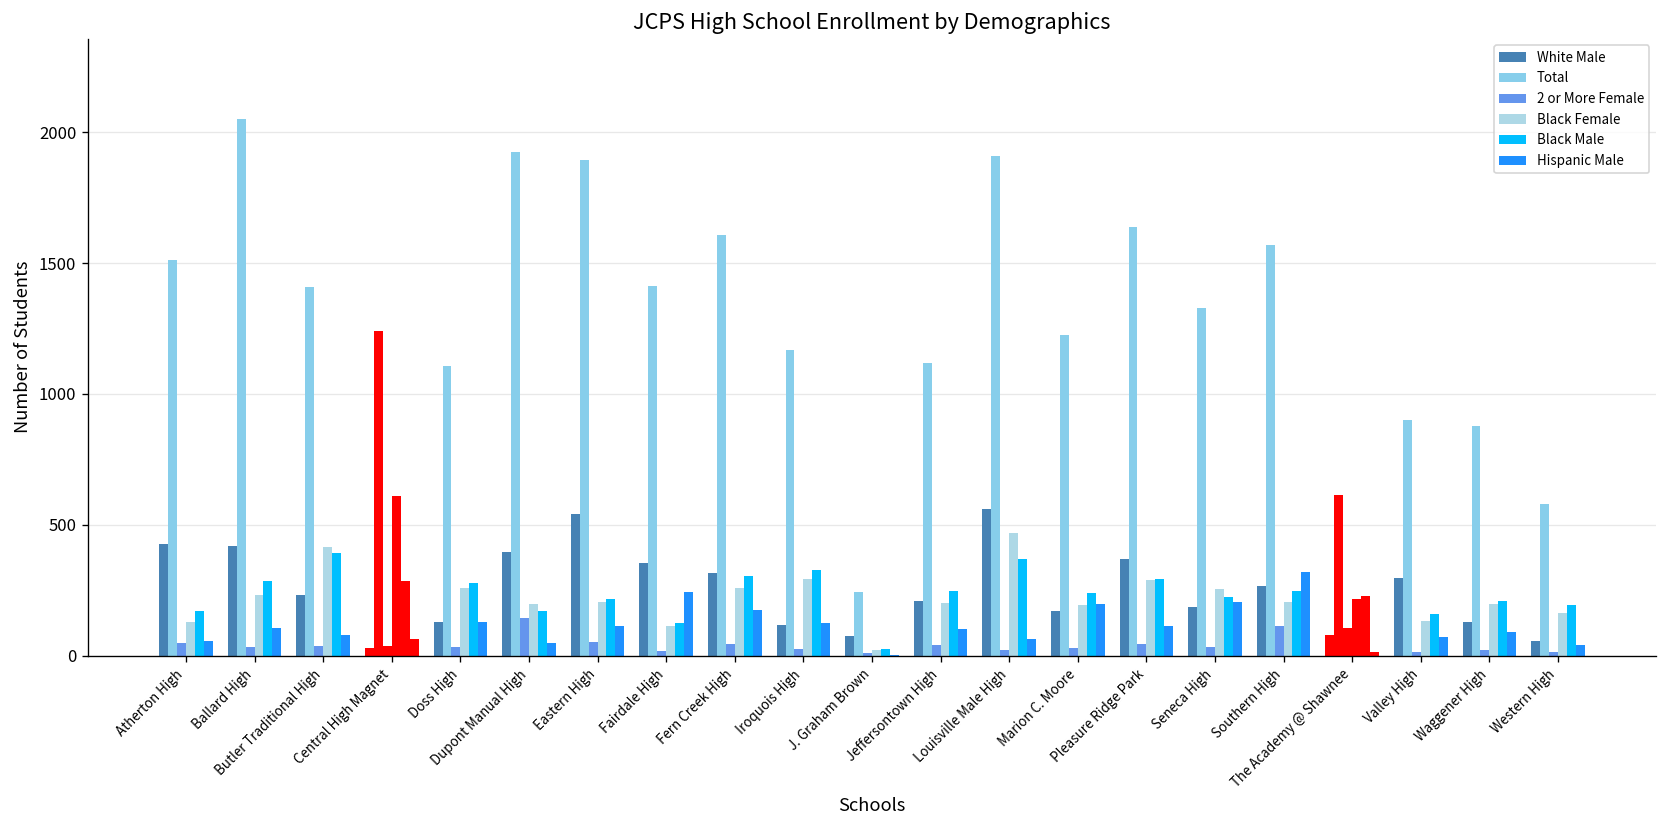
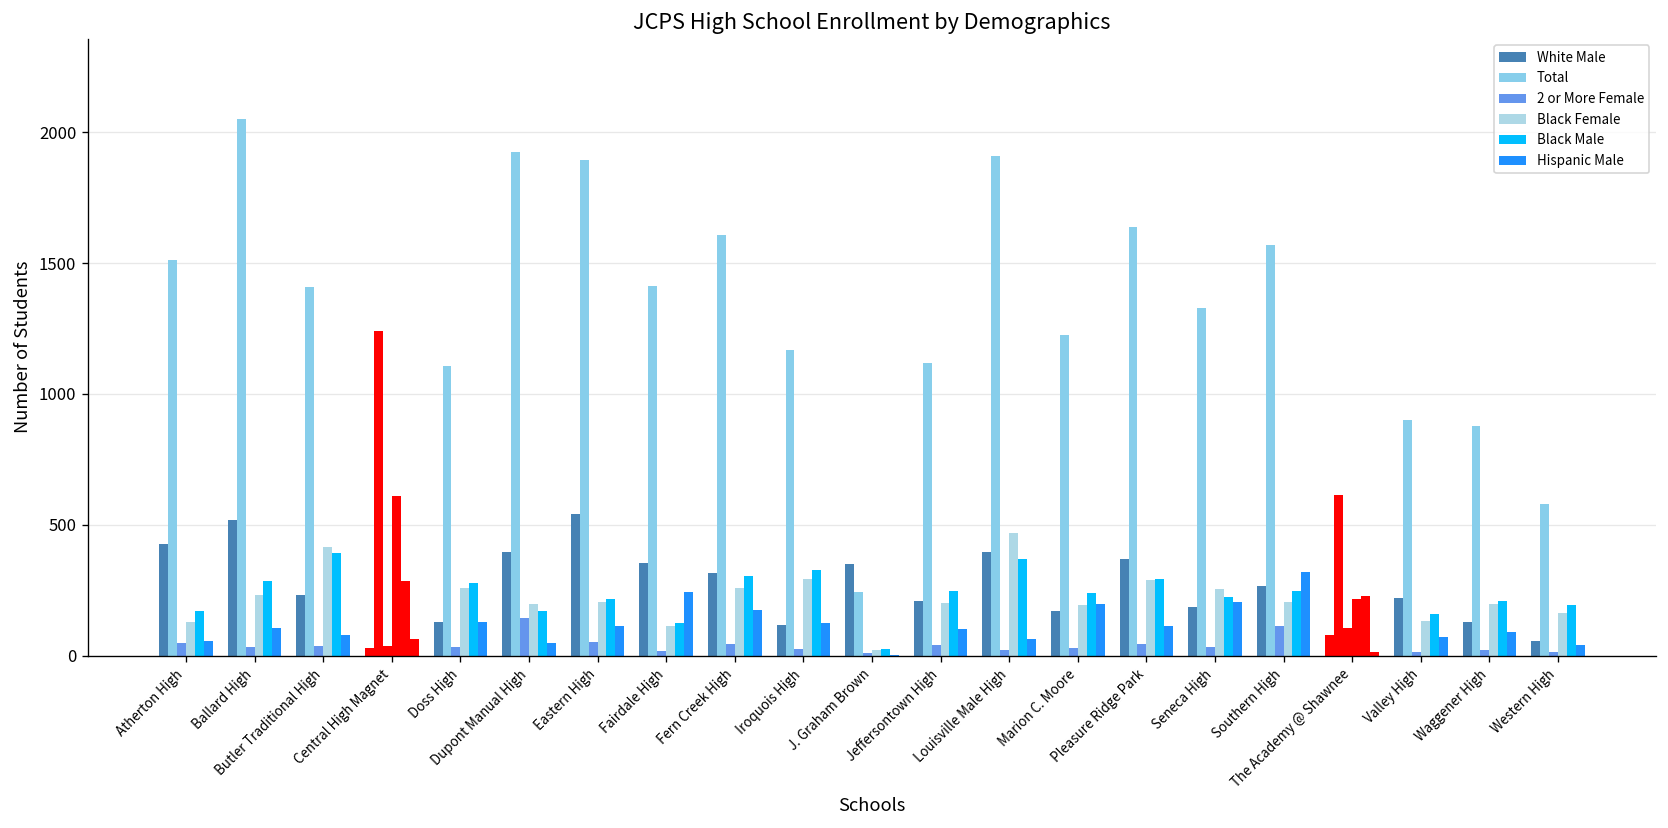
  {
    "White Male": {
      "Atherton High": 430,
-     "Ballard High": 420,
+     "Ballard High": 520,
      "Butler Traditional High": 230,
      "Central High Magnet": 30,
      "Doss High": 130,
      "Dupont Manual High": 400,
      "Eastern High": 540,
      "Fairdale High": 360,
      "Fern Creek High": 320,
      "Iroquois High": 120,
-     "J. Graham Brown": 70,
+     "J. Graham Brown": 350,
      "Jeffersontown High": 210,
-     "Louisville Male High": 560,
+     "Louisville Male High": 400,
      "Marion C. Moore": 170,
      "Pleasure Ridge Park": 370,
      "Seneca High": 190,
      "Southern High": 270,
      "The Academy @ Shawnee": 80,
-     "Valley High": 300,
+     "Valley High": 220,
      "Waggener High": 130,
      "Western High": 60
    },
    "2 or More Female": {
      "Atherton High": 50,
      "Ballard High": 30,
      "Butler Traditional High": 40,
      "Central High Magnet": 40,
      "Doss High": 30,
      "Dupont Manual High": 150,
      "Eastern High": 50,
      "Fairdale High": 20,
      "Fern Creek High": 50,
      "Iroquois High": 30,
      "Jeffersontown High": 40,
      "Louisville Male High": 20,
      "Marion C. Moore": 30,
      "Pleasure Ridge Park": 50,
      "Seneca High": 30,
      "Southern High": 110,
      "The Academy @ Shawnee": 110,
      "Valley High": 20,
      "Waggener High": 20,
      "Western High": 10
    }
  }
